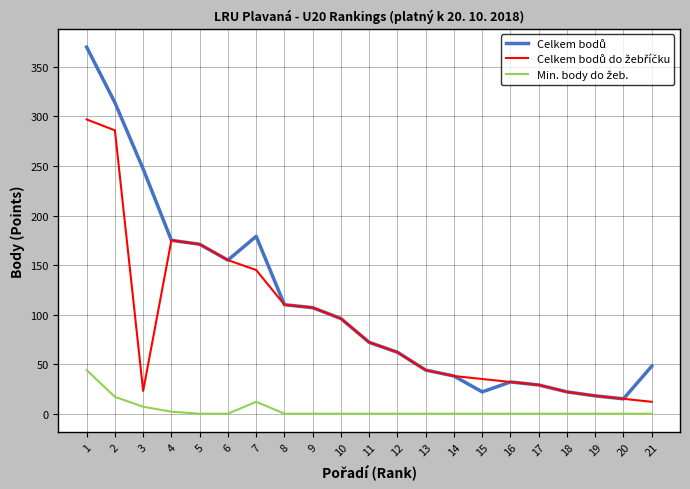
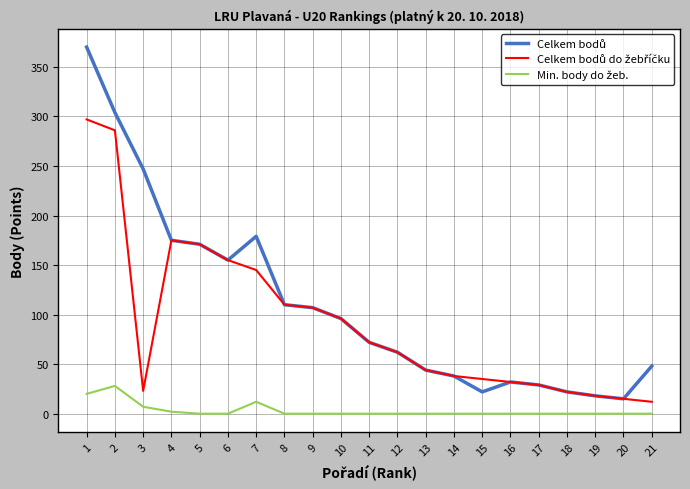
  {
    "Celkem bodů": {
      "1": 370,
-     "2": 310,
+     "2": 300,
      "3": 250,
      "7": 180,
      "15": 20,
      "21": 50
    },
    "Celkem bodů do žebříčku": {
      "1": 300,
      "2": 290,
      "3": 20,
      "7": 150,
      "15": 40,
      "21": 10
    },
    "Min. body do žeb.": {
-     "1": 40,
-     "2": 20,
+     "1": 20,
+     "2": 30,
      "3": 10,
      "4": 0,
      "5": 0,
      "6": 0,
      "7": 10,
      "8": 0,
      "9": 0,
      "10": 0,
      "11": 0,
      "12": 0,
      "13": 0,
      "14": 0,
      "15": 0,
      "16": 0,
      "17": 0,
      "18": 0,
      "19": 0,
      "20": 0,
      "21": 0
    }
  }
